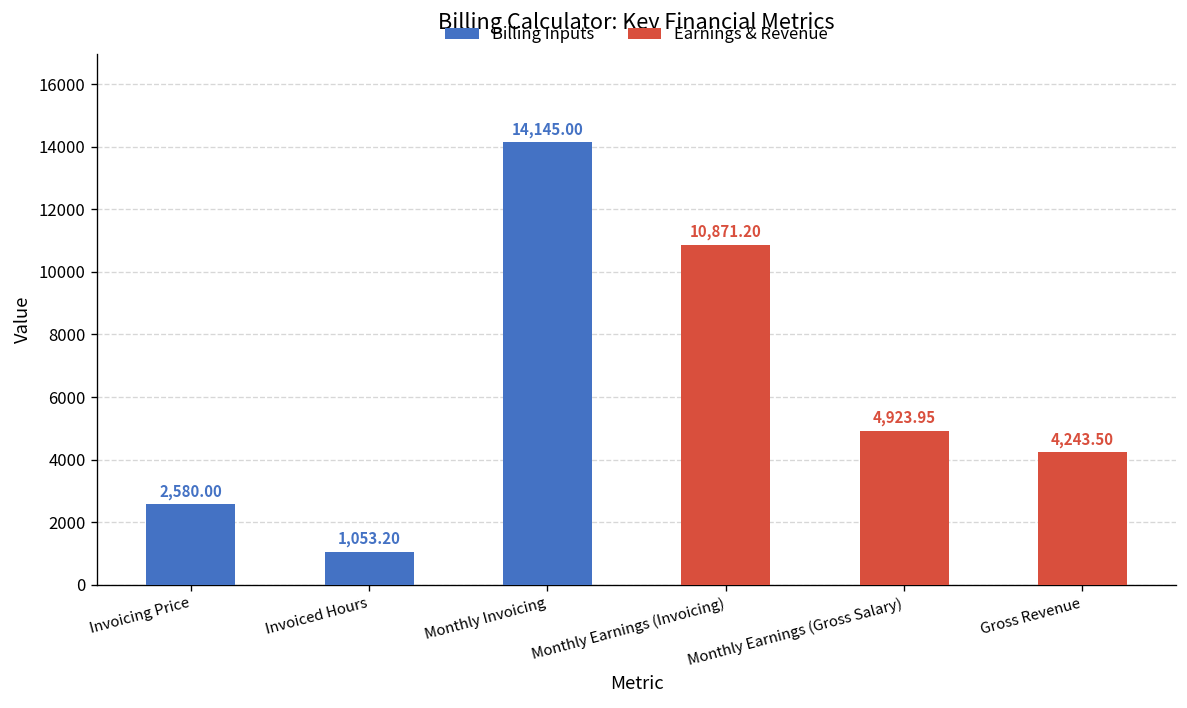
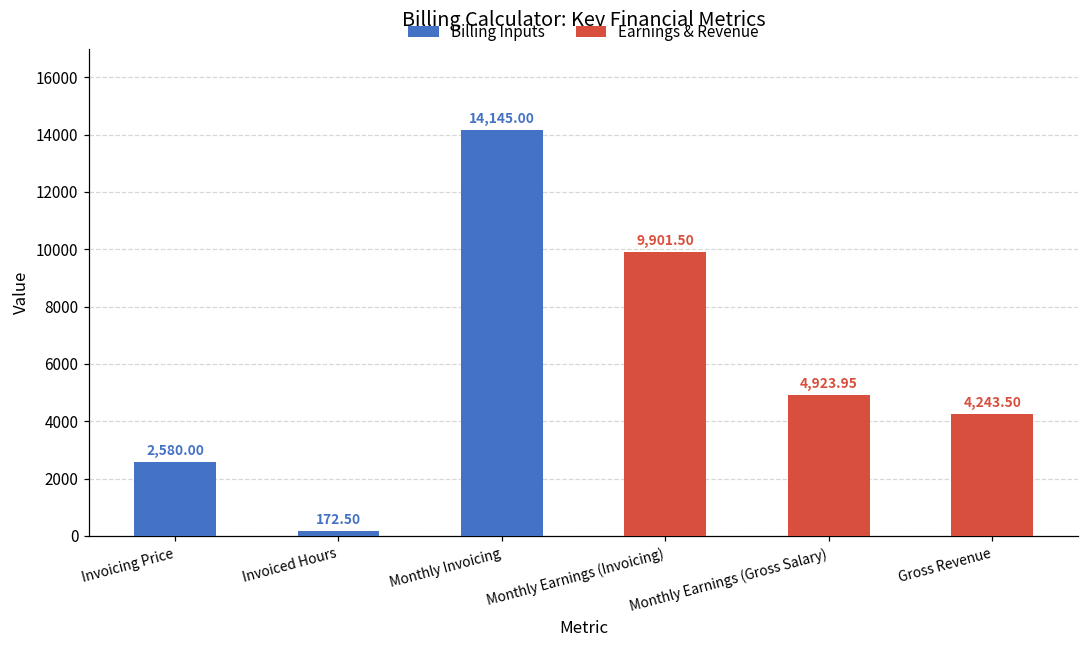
  {
    "Billing Inputs": {
      "Invoicing Price": "2,580.00",
-     "Invoiced Hours": "1,053.20",
+     "Invoiced Hours": "172.50",
      "Monthly Invoicing": "14,145.00"
    },
    "Earnings & Revenue": {
-     "Monthly Earnings (Invoicing)": "10,871.20",
+     "Monthly Earnings (Invoicing)": "9,901.50",
      "Monthly Earnings (Gross Salary)": "4,923.95",
      "Gross Revenue": "4,243.50"
    }
  }
